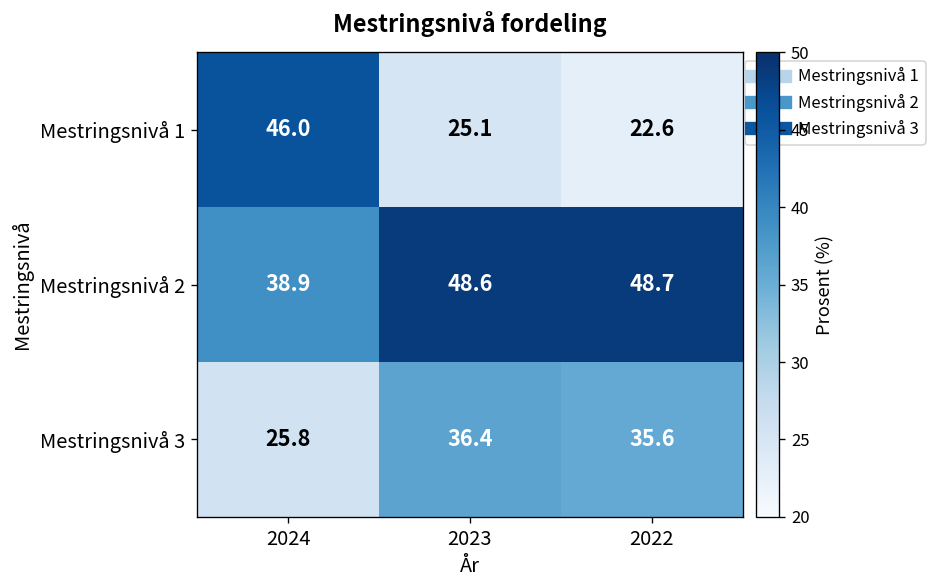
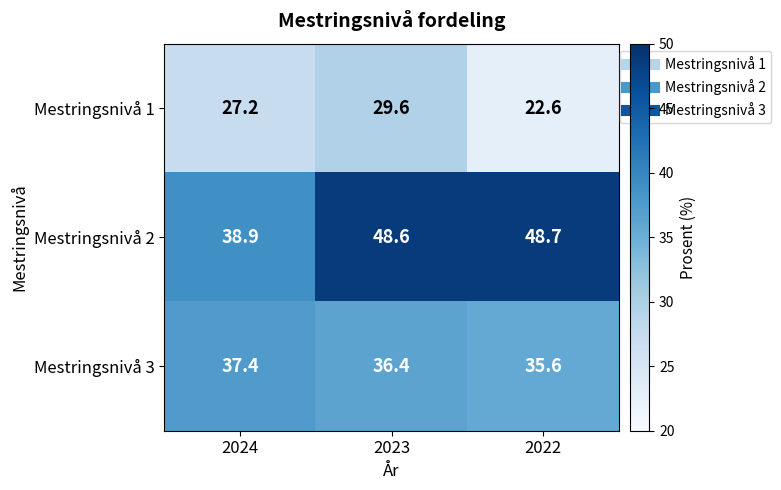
  {
    "Mestringsnivå 1": {
-     "2024": 46.0,
-     "2023": 25.1,
+     "2024": 27.2,
+     "2023": 29.6,
      "2022": 22.6
    },
    "Mestringsnivå 2": {
      "2024": 38.9,
      "2023": 48.6,
      "2022": 48.7
    },
    "Mestringsnivå 3": {
-     "2024": 25.8,
+     "2024": 37.4,
      "2023": 36.4,
      "2022": 35.6
    }
  }
